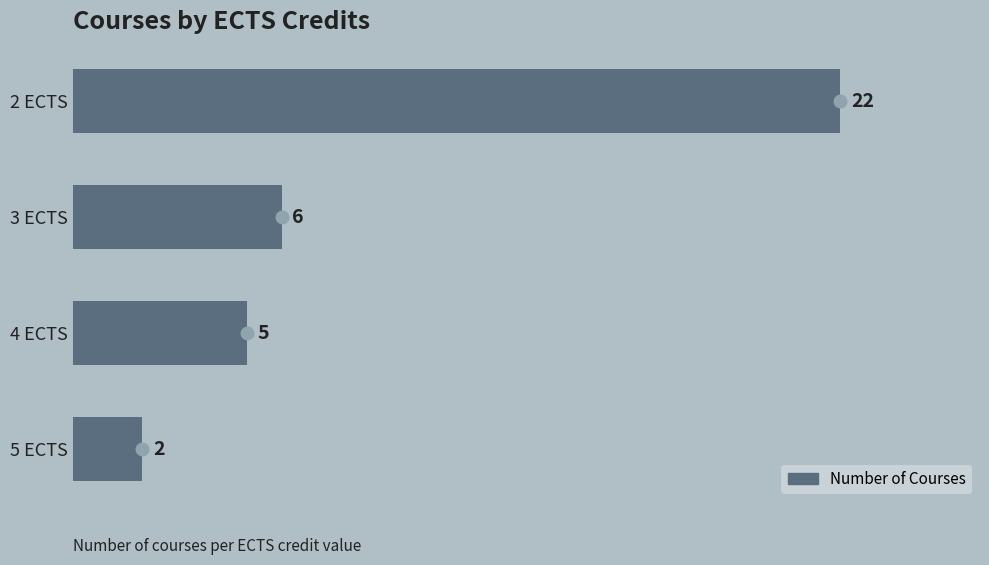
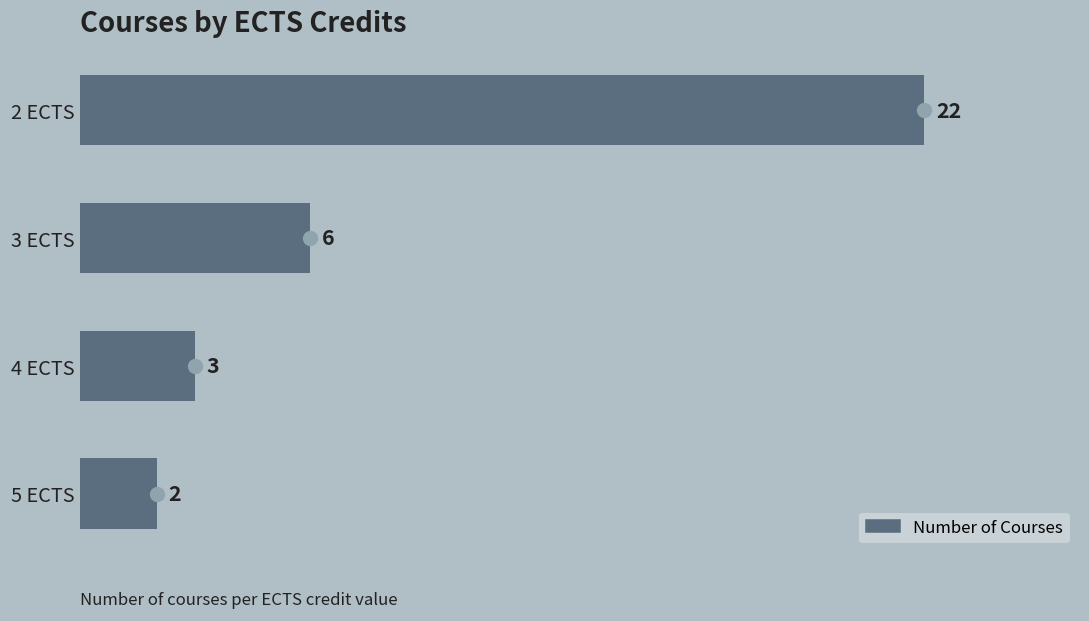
  {
    "Number of Courses": {
      "2 ECTS": 22,
      "3 ECTS": 6,
-     "4 ECTS": 5,
+     "4 ECTS": 3,
      "5 ECTS": 2
    }
  }
